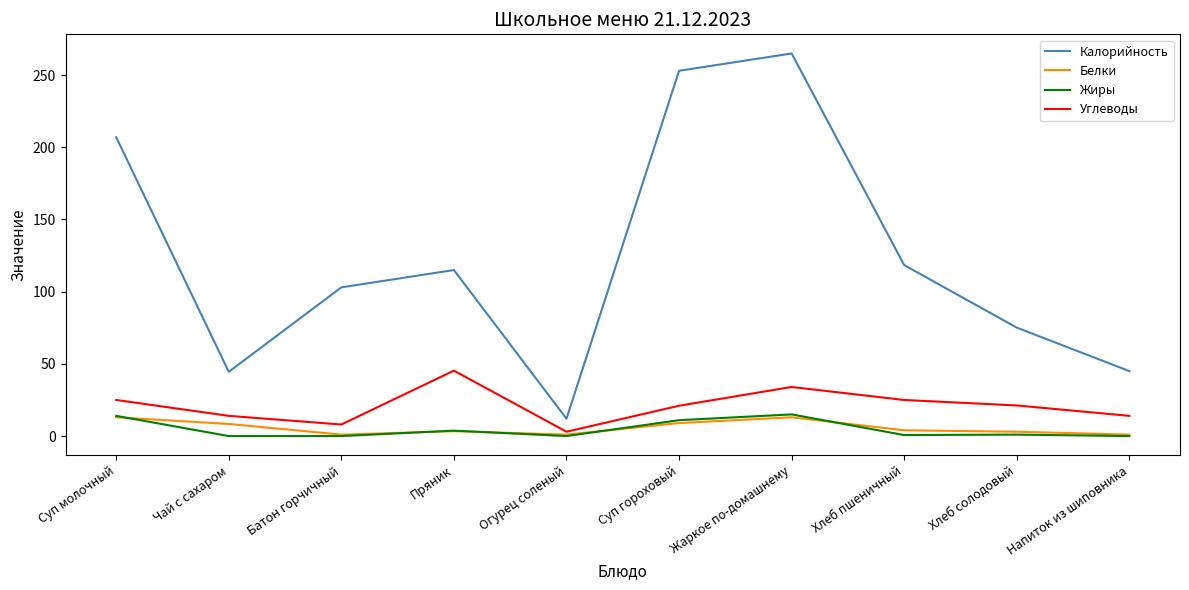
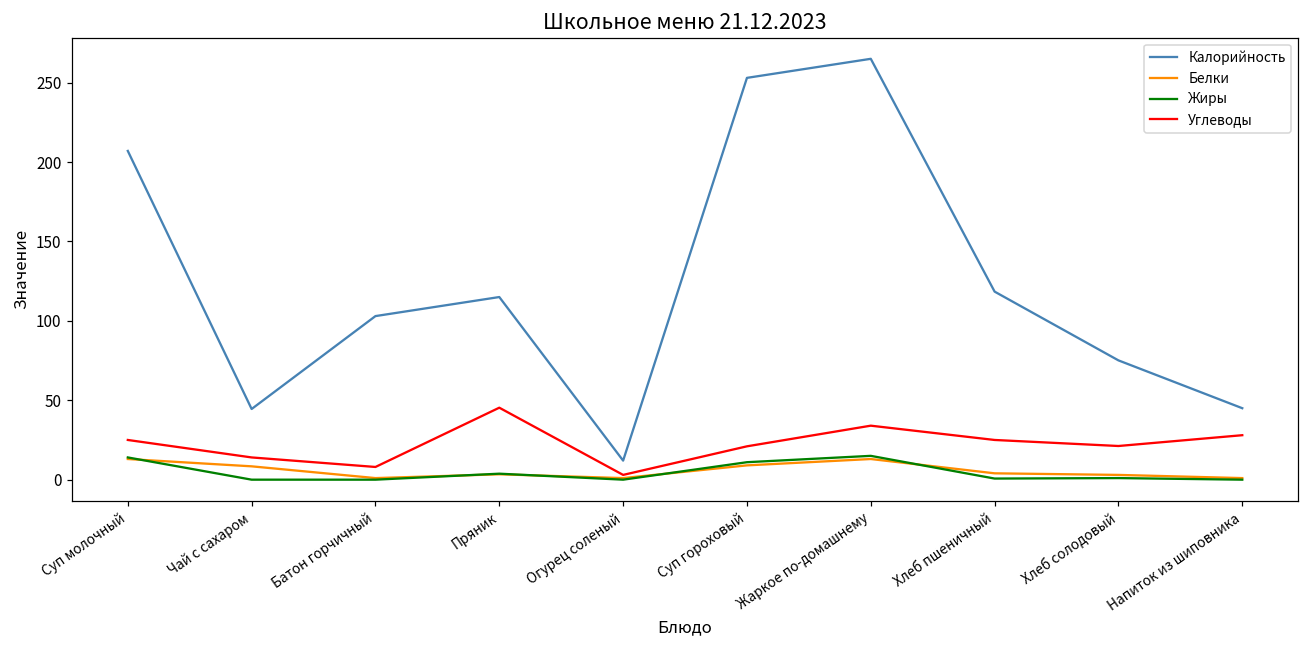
  {
    "Калорийность": {
      "Суп молочный": 207,
      "Чай с сахаром": 45,
      "Батон горчичный": 103,
      "Пряник": 115,
      "Огурец соленый": 12,
      "Суп гороховый": 253,
      "Жаркое по-домашнему": 265,
      "Хлеб пшеничный": 118,
      "Хлеб солодовый": 75,
      "Напиток из шиповника": 45
    },
    "Белки": {
      "Чай с сахаром": 8,
      "Суп гороховый": 9,
      "Жаркое по-домашнему": 13,
      "Хлеб пшеничный": 4,
      "Хлеб солодовый": 3
    },
    "Жиры": {
      "Чай с сахаром": 0,
      "Суп гороховый": 11,
      "Жаркое по-домашнему": 15,
      "Хлеб пшеничный": 1,
      "Хлеб солодовый": 1
    },
    "Углеводы": {
      "Суп молочный": 25,
      "Чай с сахаром": 14,
      "Батон горчичный": 8,
      "Пряник": 45,
      "Огурец соленый": 3,
      "Суп гороховый": 21,
      "Жаркое по-домашнему": 34,
      "Хлеб пшеничный": 25,
      "Хлеб солодовый": 21,
-     "Напиток из шиповника": 14
+     "Напиток из шиповника": 28
    }
  }
